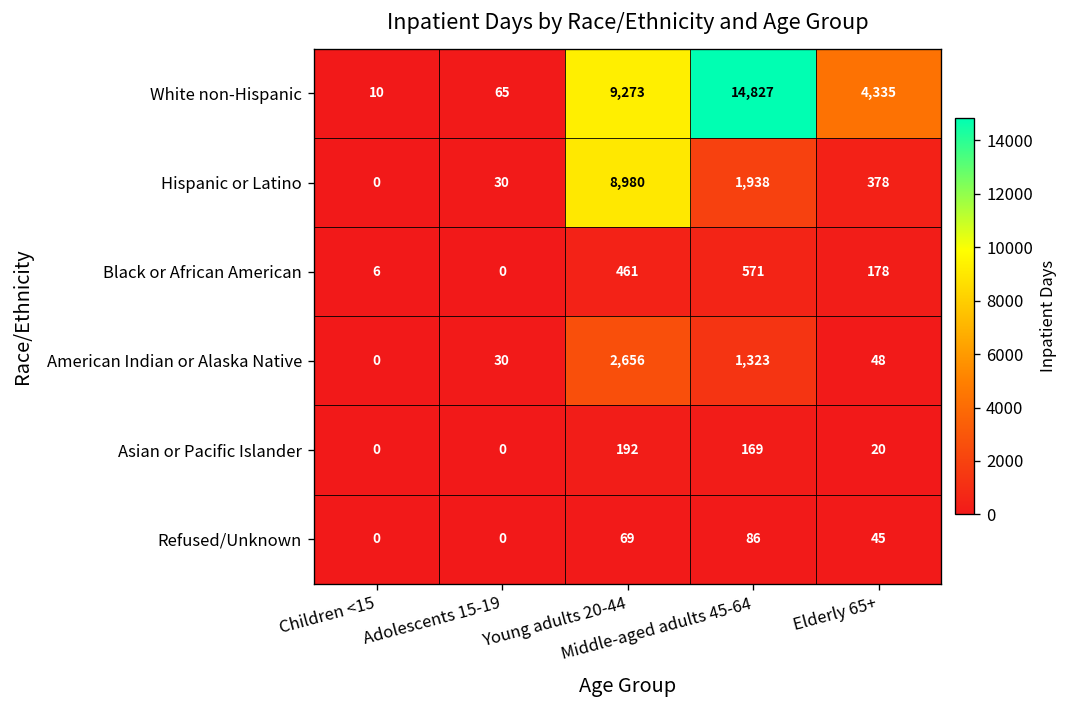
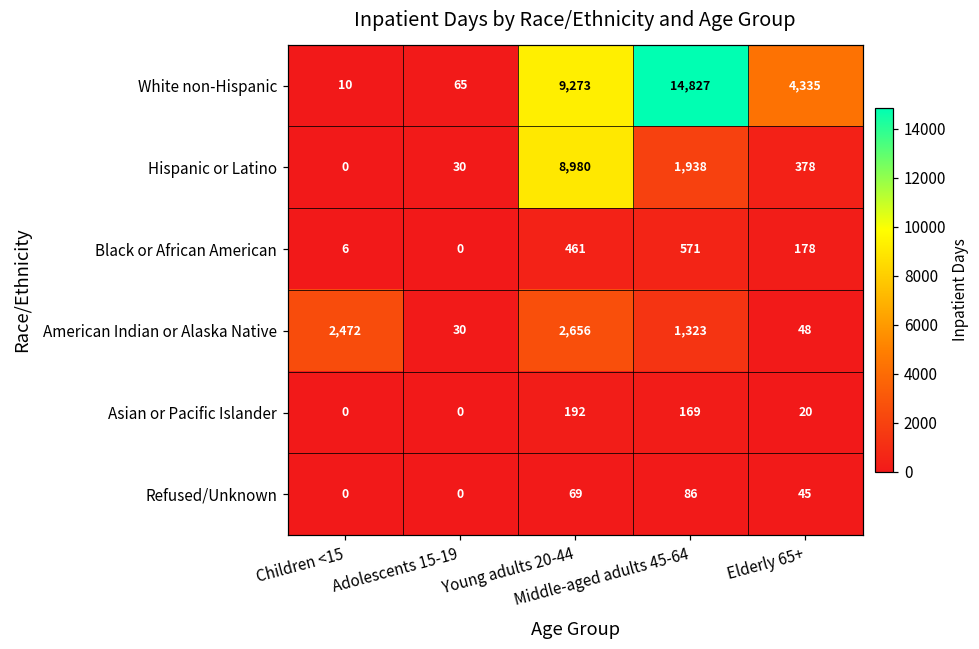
  {
    "White non-Hispanic": {
      "Children <15": "10",
      "Adolescents 15-19": "65",
      "Young adults 20-44": "9,273",
      "Middle-aged adults 45-64": "14,827",
      "Elderly 65+": "4,335"
    },
    "Hispanic or Latino": {
      "Children <15": "0",
      "Adolescents 15-19": "30",
      "Young adults 20-44": "8,980",
      "Middle-aged adults 45-64": "1,938",
      "Elderly 65+": "378"
    },
    "Black or African American": {
      "Children <15": "6",
      "Adolescents 15-19": "0",
      "Young adults 20-44": "461",
      "Middle-aged adults 45-64": "571",
      "Elderly 65+": "178"
    },
    "American Indian or Alaska Native": {
-     "Children <15": "0",
+     "Children <15": "2,472",
      "Adolescents 15-19": "30",
      "Young adults 20-44": "2,656",
      "Middle-aged adults 45-64": "1,323",
      "Elderly 65+": "48"
    },
    "Asian or Pacific Islander": {
      "Children <15": "0",
      "Adolescents 15-19": "0",
      "Young adults 20-44": "192",
      "Middle-aged adults 45-64": "169",
      "Elderly 65+": "20"
    },
    "Refused/Unknown": {
      "Children <15": "0",
      "Adolescents 15-19": "0",
      "Young adults 20-44": "69",
      "Middle-aged adults 45-64": "86",
      "Elderly 65+": "45"
    }
  }
